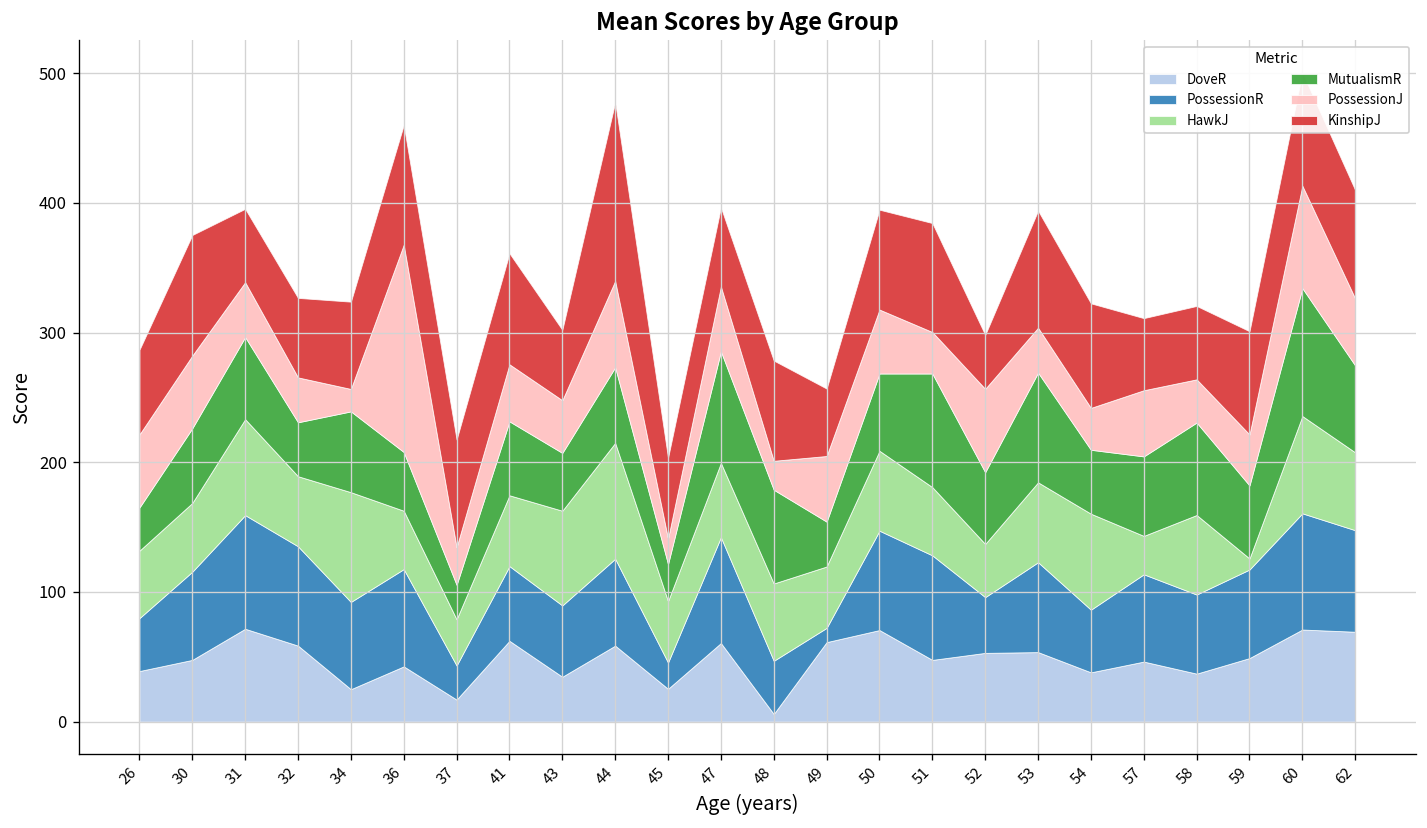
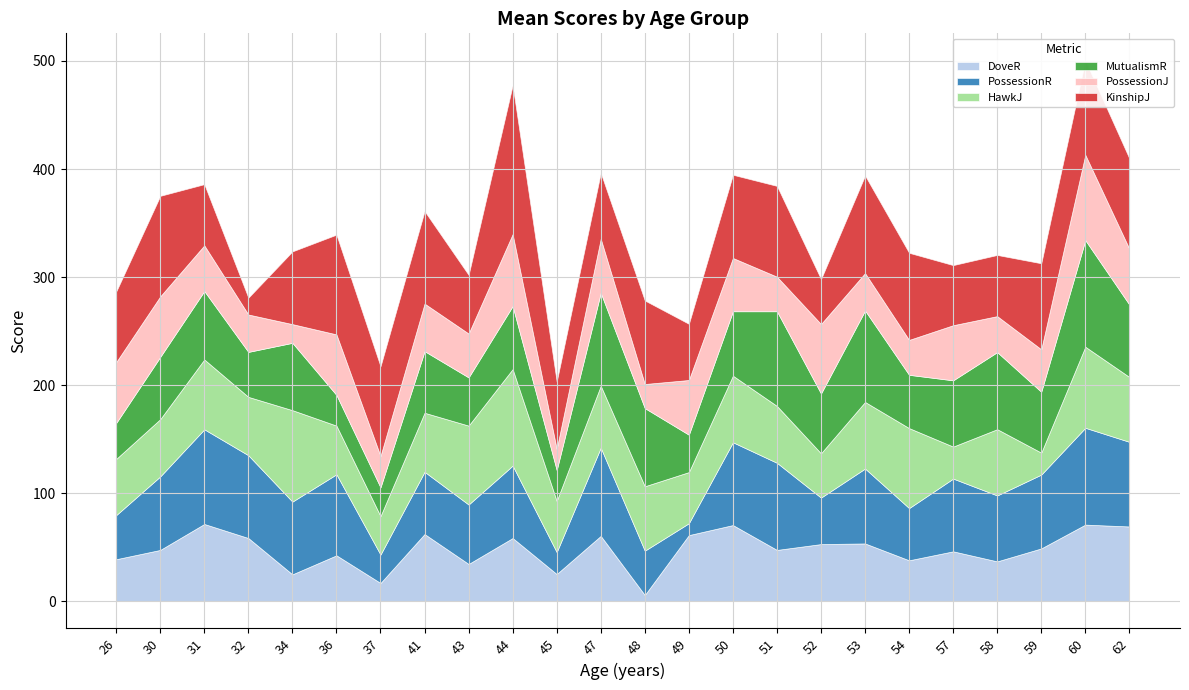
  {
    "DoveR": {
      "26": 39,
      "30": 48,
      "31": 72,
      "32": 59,
      "34": 25,
      "36": 43,
      "37": 17,
      "41": 62,
      "43": 35,
      "44": 59,
      "45": 25,
      "47": 61,
      "48": 6,
      "49": 61,
      "50": 71,
      "51": 48,
      "52": 53,
      "53": 54,
      "54": 38,
      "57": 46,
      "58": 37,
      "59": 49,
      "60": 71,
      "62": 69
    },
    "PossessionR": {
      "26": 41,
      "30": 68,
      "31": 88,
      "32": 77,
      "34": 67,
      "36": 75,
      "37": 26,
      "41": 58,
      "43": 55,
      "44": 67,
      "45": 20,
      "47": 82,
      "48": 41,
      "49": 11,
      "50": 77,
      "51": 81,
      "52": 43,
      "53": 69,
      "54": 48,
      "57": 67,
      "58": 61,
      "59": 68,
      "60": 90,
      "62": 78
    },
    "HawkJ": {
      "26": 52,
      "30": 53,
-     "31": 74,
+     "31": 65,
      "32": 54,
      "34": 85,
      "36": 45,
      "37": 36,
      "41": 55,
      "43": 73,
      "44": 89,
      "45": 47,
      "47": 57,
      "48": 60,
      "49": 47,
      "50": 62,
      "51": 53,
      "52": 41,
      "53": 62,
      "54": 74,
      "57": 30,
      "58": 61,
-     "59": 9,
+     "59": 20,
      "60": 75,
      "62": 60
    },
    "MutualismR": {
      "26": 33,
      "30": 58,
      "31": 63,
      "32": 42,
      "34": 62,
-     "36": 45,
+     "36": 28,
      "37": 27,
      "41": 57,
      "43": 45,
      "44": 58,
      "45": 29,
      "47": 86,
      "48": 72,
      "49": 35,
      "50": 60,
      "51": 88,
      "52": 55,
      "53": 85,
      "54": 49,
      "57": 61,
      "58": 71,
      "59": 56,
      "60": 99,
      "62": 67
    },
    "PossessionJ": {
      "26": 56,
      "30": 56,
      "31": 42,
      "32": 35,
      "34": 17,
-     "36": 160,
+     "36": 56,
      "37": 29,
      "41": 44,
      "43": 41,
      "44": 67,
      "45": 20,
      "47": 50,
      "48": 22,
      "49": 51,
      "50": 49,
      "51": 32,
      "52": 64,
      "53": 35,
      "54": 32,
      "57": 51,
      "58": 33,
      "59": 39,
      "60": 79,
      "62": 52
    },
    "KinshipJ": {
      "26": 65,
      "30": 93,
      "31": 57,
-     "32": 61,
+     "32": 16,
      "34": 67,
      "36": 92,
      "37": 83,
      "41": 86,
      "43": 54,
      "44": 138,
      "45": 62,
      "47": 61,
      "48": 77,
      "49": 52,
      "50": 77,
      "51": 84,
      "52": 42,
      "53": 90,
      "54": 81,
      "57": 56,
      "58": 57,
      "59": 80,
      "62": 84
    }
  }
